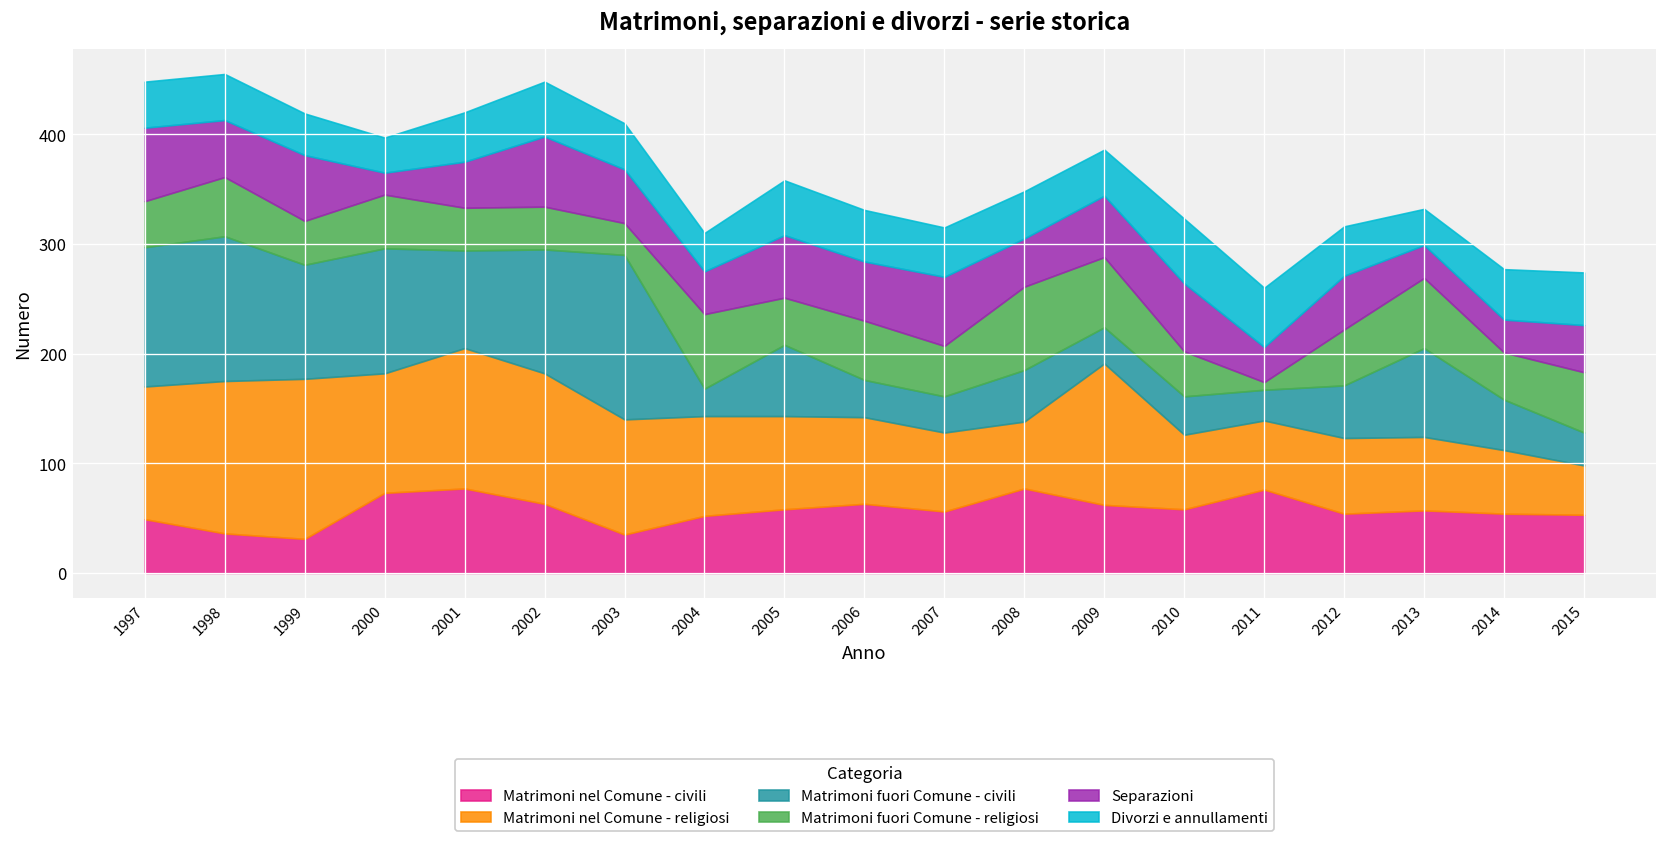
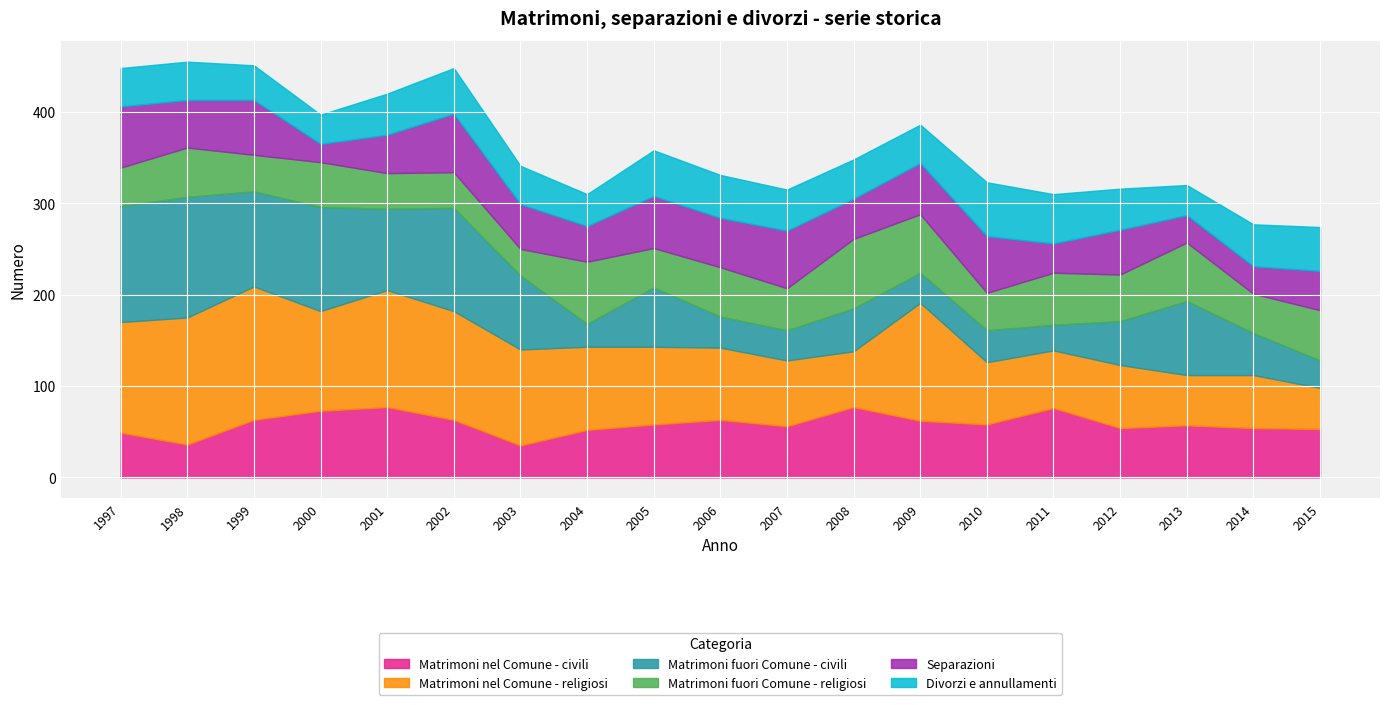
  {
    "Matrimoni nel Comune - civili": {
      "1997": 50,
      "1998": 40,
-     "1999": 30,
+     "1999": 60,
      "2000": 70,
      "2001": 80,
      "2002": 60,
      "2003": 40,
      "2004": 50,
      "2005": 60,
      "2006": 60,
      "2007": 60,
      "2008": 80,
      "2009": 60,
      "2010": 60,
      "2011": 80,
      "2012": 50,
      "2013": 60,
      "2014": 50,
      "2015": 50
    },
    "Matrimoni nel Comune - religiosi": {
      "1997": 120,
      "1998": 140,
      "1999": 150,
      "2000": 110,
      "2001": 130,
      "2002": 120,
      "2003": 110,
      "2004": 90,
      "2005": 90,
      "2006": 80,
      "2007": 70,
      "2008": 60,
      "2009": 130,
      "2010": 70,
      "2011": 60,
      "2012": 70,
-     "2013": 70,
+     "2013": 60,
      "2014": 60,
      "2015": 50
    },
    "Matrimoni fuori Comune - civili": {
      "1997": 130,
      "1998": 130,
      "1999": 100,
      "2000": 110,
      "2001": 90,
      "2002": 110,
-     "2003": 150,
+     "2003": 80,
      "2004": 30,
      "2005": 70,
      "2006": 30,
      "2007": 30,
      "2008": 50,
      "2009": 30,
      "2010": 40,
      "2011": 30,
      "2012": 50,
      "2013": 80,
      "2014": 50,
      "2015": 30
    },
    "Matrimoni fuori Comune - religiosi": {
      "1997": 40,
      "1998": 50,
      "1999": 40,
      "2000": 50,
      "2001": 40,
      "2002": 40,
      "2003": 30,
      "2004": 70,
      "2005": 40,
      "2006": 50,
      "2007": 50,
      "2008": 80,
      "2009": 60,
      "2010": 40,
-     "2011": 10,
+     "2011": 60,
      "2012": 50,
      "2013": 60,
      "2014": 40,
      "2015": 60
    },
    "Separazioni": {
      "1997": 70,
      "1998": 50,
      "1999": 60,
      "2000": 20,
      "2001": 40,
      "2002": 60,
      "2003": 50,
      "2004": 40,
      "2005": 60,
      "2006": 50,
      "2007": 60,
      "2008": 40,
      "2009": 60,
      "2010": 60,
      "2011": 30,
      "2012": 50,
      "2013": 30,
      "2014": 30,
      "2015": 40
    },
    "Divorzi e annullamenti": {
      "1997": 40,
      "1998": 40,
      "1999": 40,
      "2000": 30,
      "2001": 50,
      "2002": 50,
      "2003": 40,
      "2004": 40,
      "2005": 50,
      "2006": 50,
      "2007": 50,
      "2008": 40,
      "2009": 40,
      "2010": 60,
      "2011": 50,
      "2012": 50,
      "2013": 30,
      "2014": 50,
      "2015": 50
    }
  }
